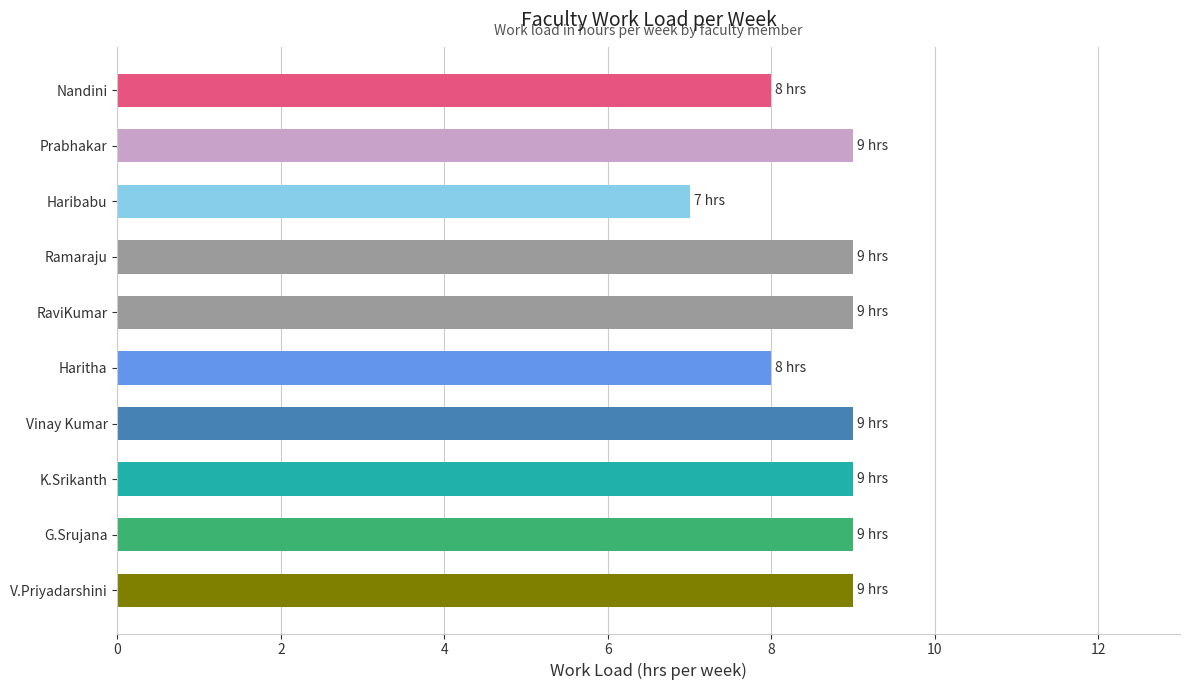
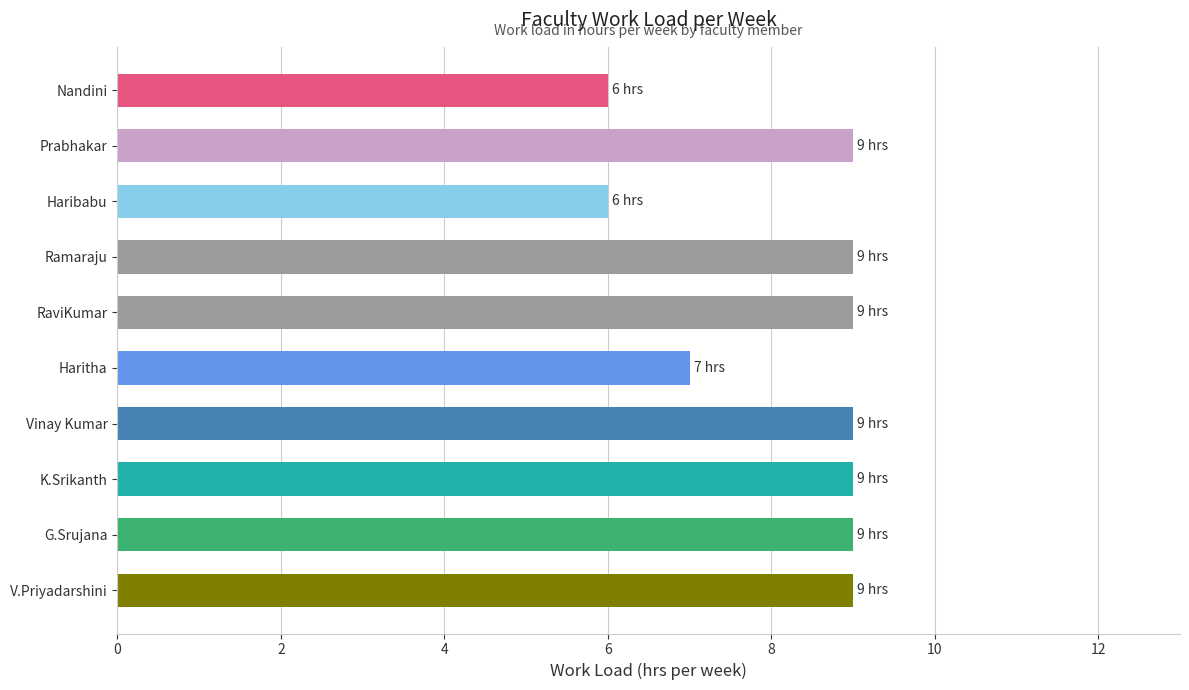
  {
-   "Nandini": 8,
+   "Nandini": 6,
    "Prabhakar": 9,
-   "Haribabu": 7,
+   "Haribabu": 6,
    "Ramaraju": 9,
    "RaviKumar": 9,
-   "Haritha": 8,
+   "Haritha": 7,
    "Vinay Kumar": 9,
    "K.Srikanth": 9,
    "G.Srujana": 9,
    "V.Priyadarshini": 9
  }
